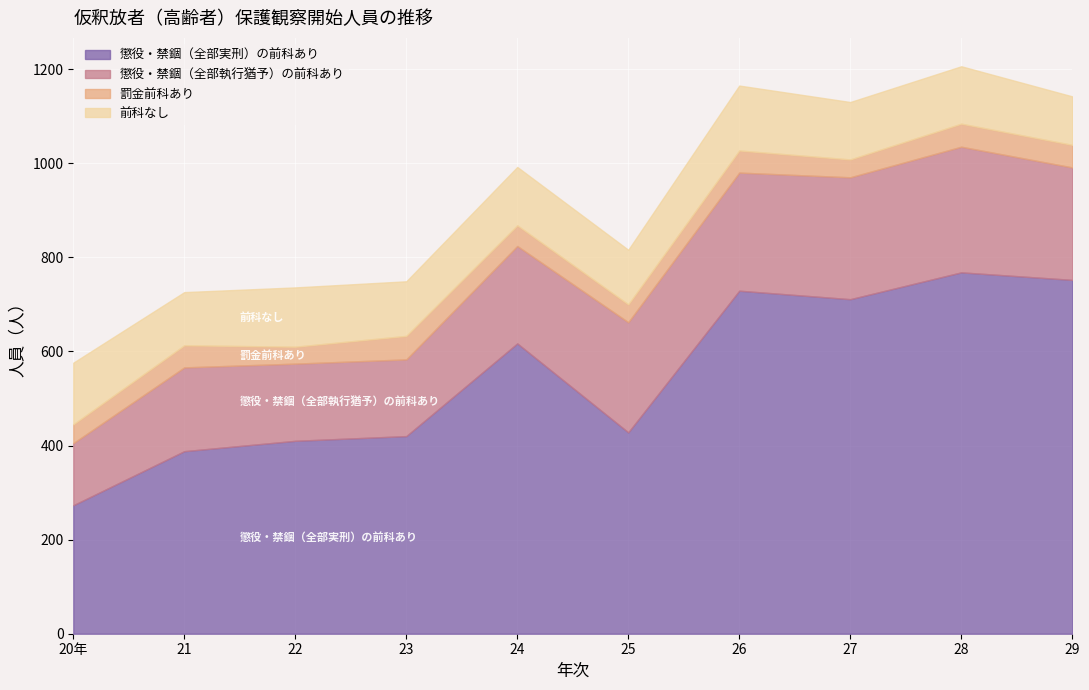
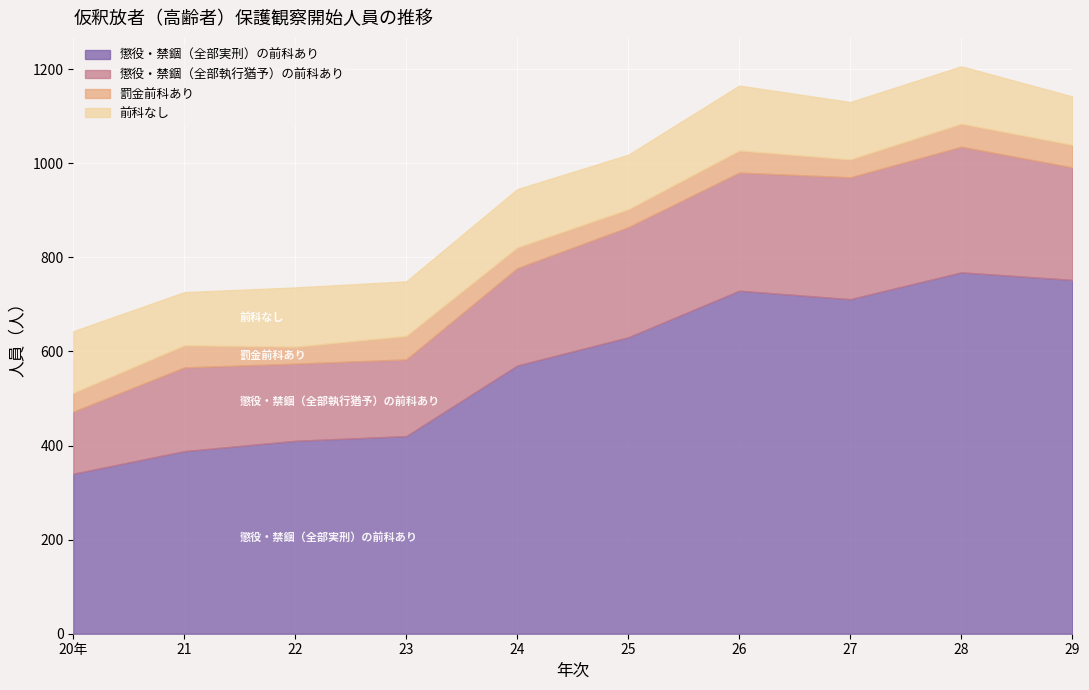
  {
    "懲役・禁錮（全部実刑）の前科あり": {
-     "20年": 270,
+     "20年": 340,
      "21": 390,
      "22": 410,
      "23": 420,
-     "24": 620,
-     "25": 430,
+     "24": 570,
+     "25": 630,
      "26": 730,
      "27": 710,
      "28": 770,
      "29": 750
    }
  }
